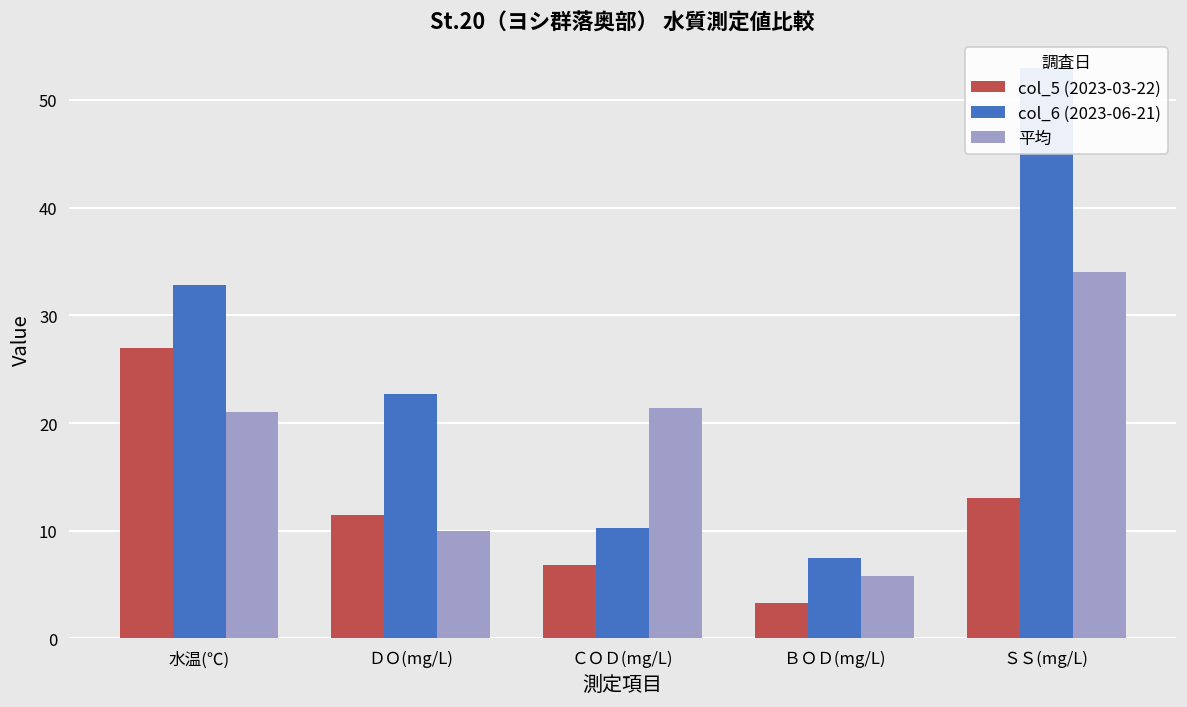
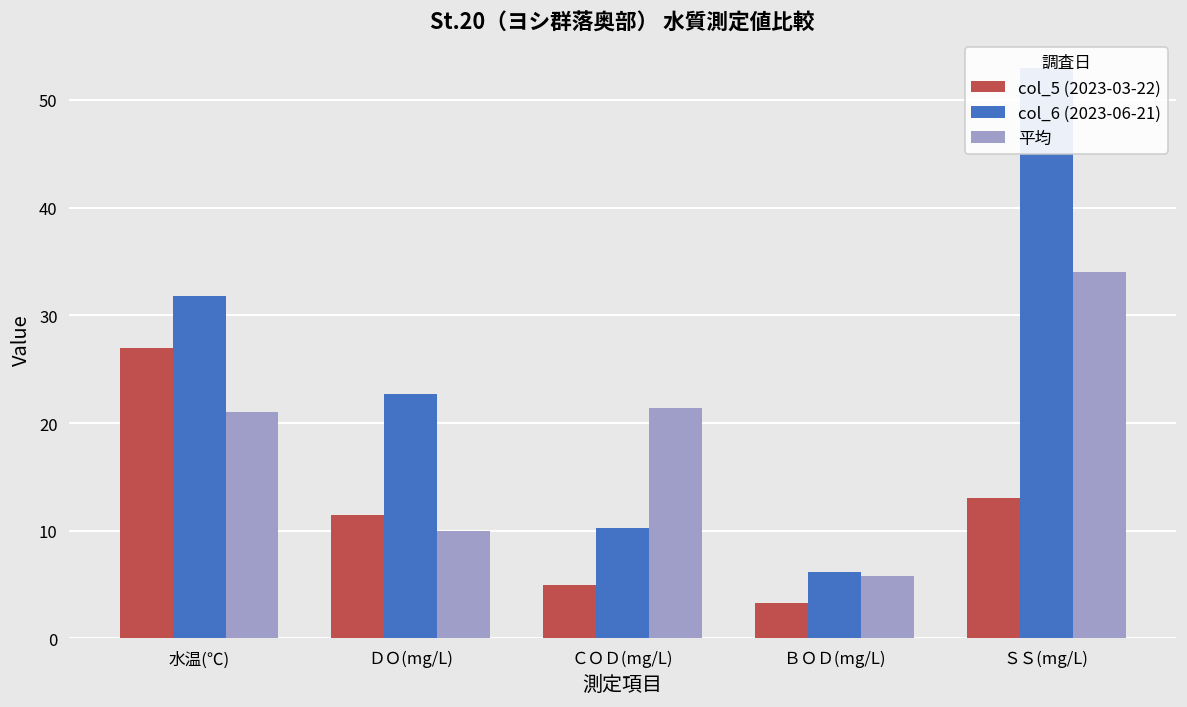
  {
    "col_5 (2023-03-22)": {
      "水温(℃)": 27,
      "ＤＯ(mg/L)": 12,
-     "ＣＯＤ(mg/L)": 7,
+     "ＣＯＤ(mg/L)": 5,
      "ＢＯＤ(mg/L)": 3,
      "ＳＳ(mg/L)": 13
    },
    "col_6 (2023-06-21)": {
-     "水温(℃)": 33,
+     "水温(℃)": 32,
      "ＤＯ(mg/L)": 23,
      "ＣＯＤ(mg/L)": 10,
-     "ＢＯＤ(mg/L)": 8
+     "ＢＯＤ(mg/L)": 6
    },
    "平均": {
      "水温(℃)": 21,
      "ＤＯ(mg/L)": 10,
      "ＣＯＤ(mg/L)": 21,
      "ＢＯＤ(mg/L)": 6,
      "ＳＳ(mg/L)": 34
    }
  }
